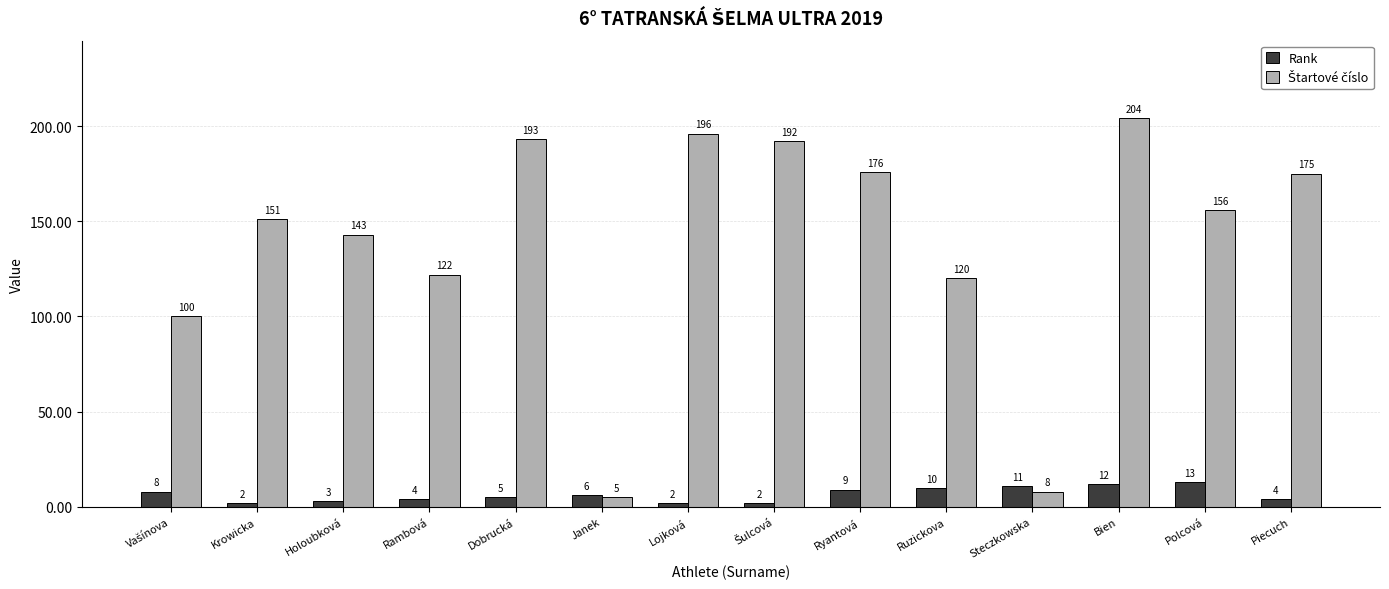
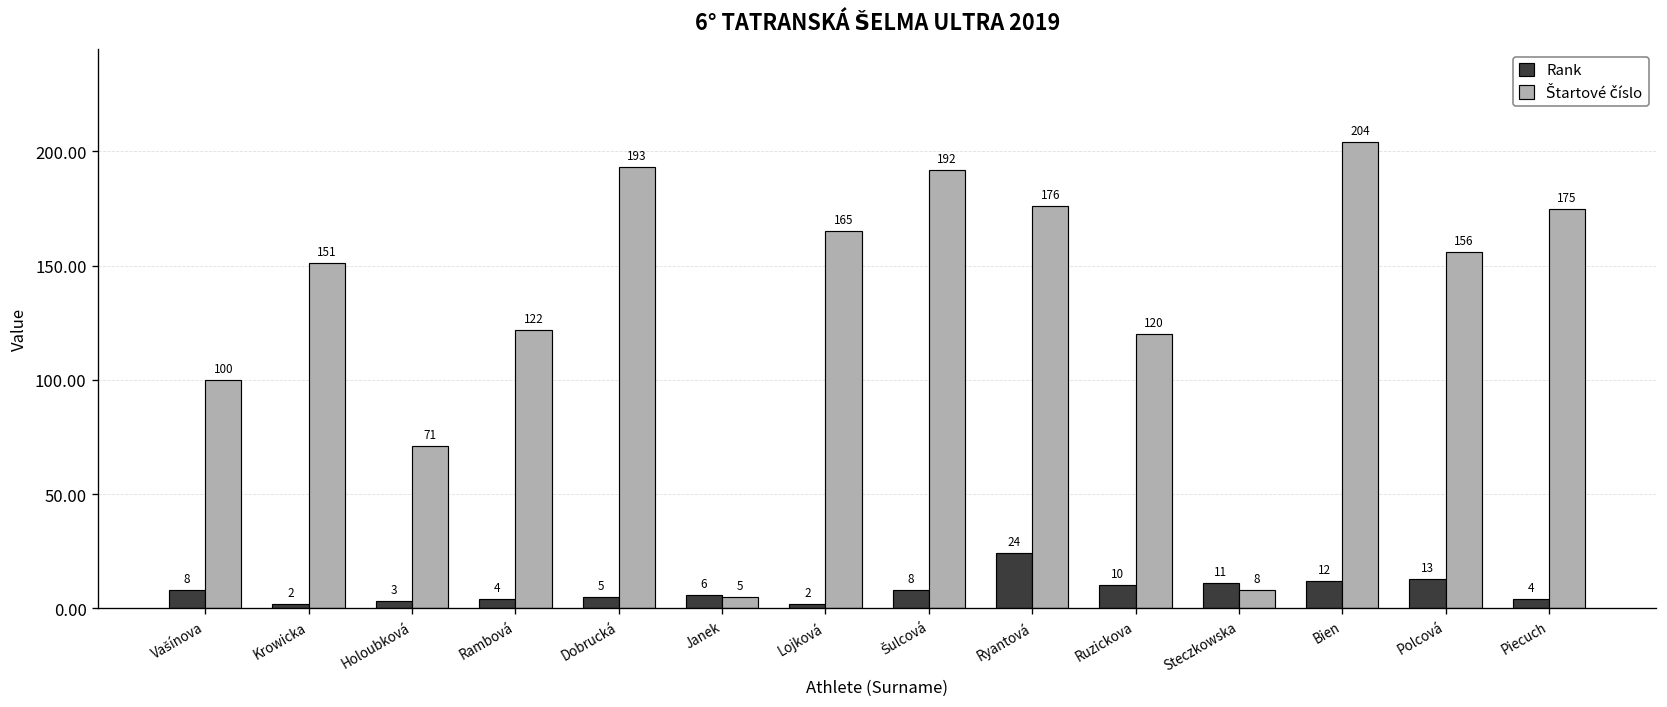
  {
    "Rank": {
      "Vašínova": 8,
      "Krowicka": 2,
      "Holoubková": 3,
      "Rambová": 4,
      "Dobrucká": 5,
      "Janek": 6,
      "Lojková": 2,
-     "Šulcová": 2,
-     "Ryantová": 9,
+     "Šulcová": 8,
+     "Ryantová": 24,
      "Ruzickova": 10,
      "Steczkowska": 11,
      "Bien": 12,
      "Polcová": 13,
      "Piecuch": 4
    },
    "Štartové číslo": {
      "Vašínova": 100,
      "Krowicka": 151,
-     "Holoubková": 143,
+     "Holoubková": 71,
      "Rambová": 122,
      "Dobrucká": 193,
      "Janek": 5,
-     "Lojková": 196,
+     "Lojková": 165,
      "Šulcová": 192,
      "Ryantová": 176,
      "Ruzickova": 120,
      "Steczkowska": 8,
      "Bien": 204,
      "Polcová": 156,
      "Piecuch": 175
    }
  }
